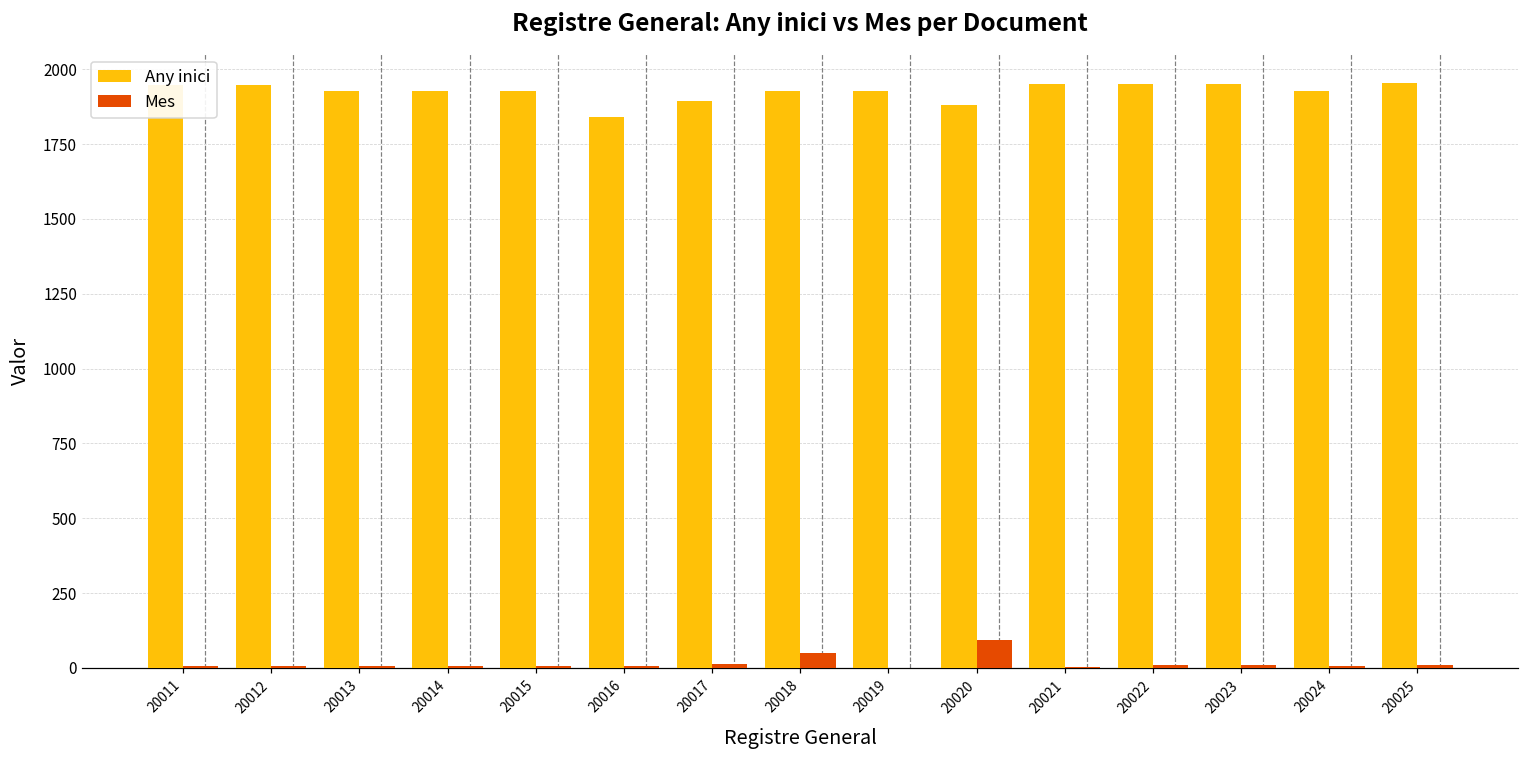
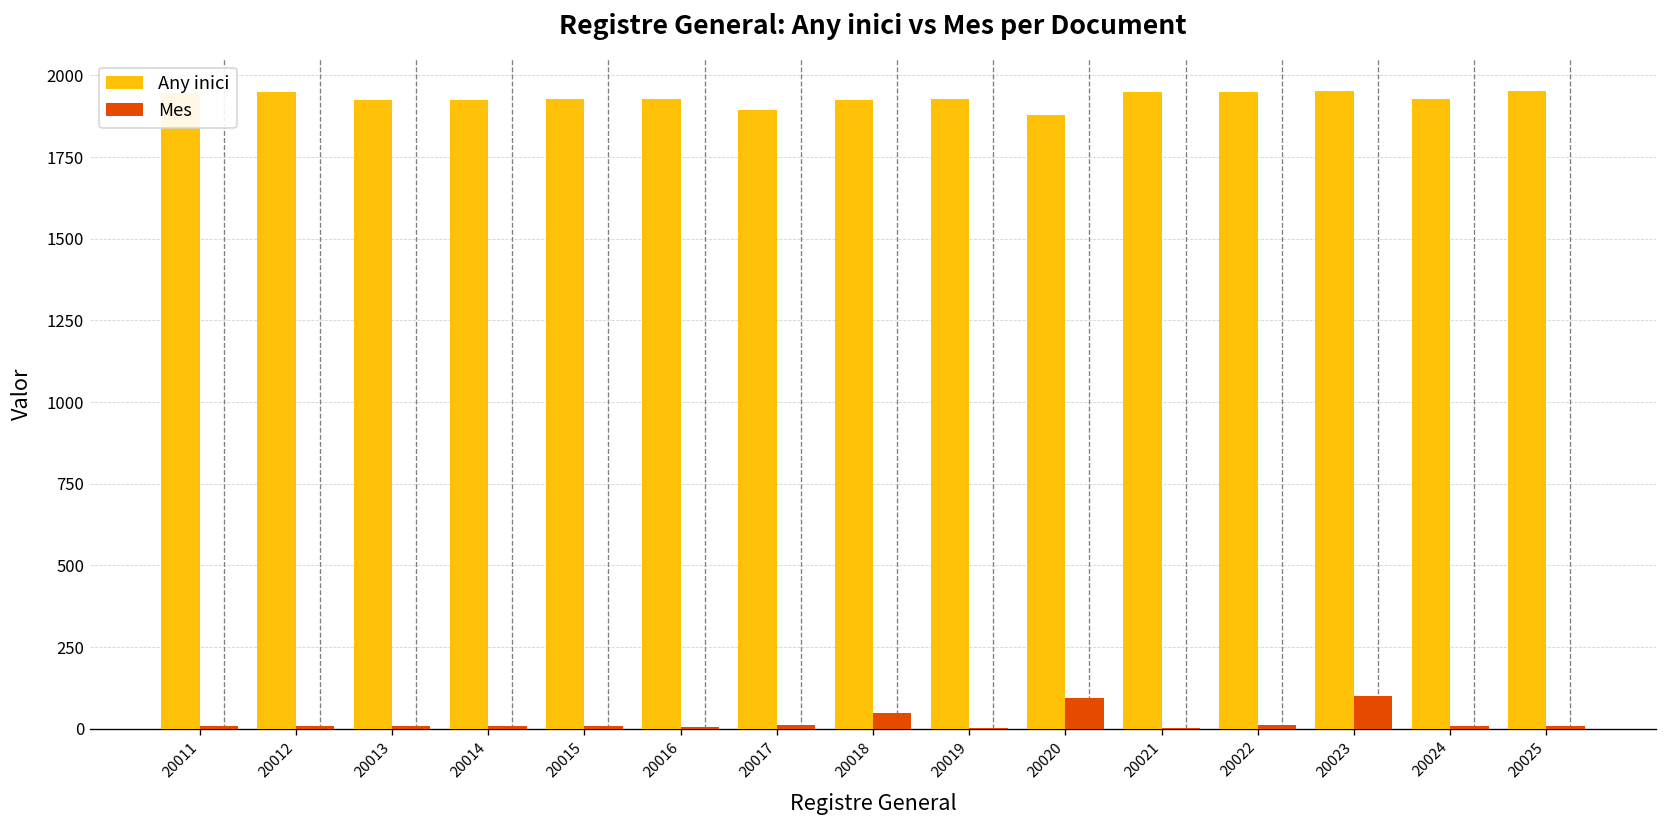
  {
    "Any inici": {
      "20012": 1950,
      "20013": 1930,
      "20014": 1930,
      "20015": 1930,
-     "20016": 1840,
+     "20016": 1930,
      "20017": 1890,
      "20018": 1930,
      "20019": 1930,
      "20020": 1880,
      "20021": 1950,
      "20022": 1950,
      "20023": 1950,
      "20024": 1930,
      "20025": 1950
    },
    "Mes": {
      "20017": 10,
      "20018": 50,
      "20020": 100,
      "20022": 10,
-     "20023": 10
+     "20023": 100
    }
  }
